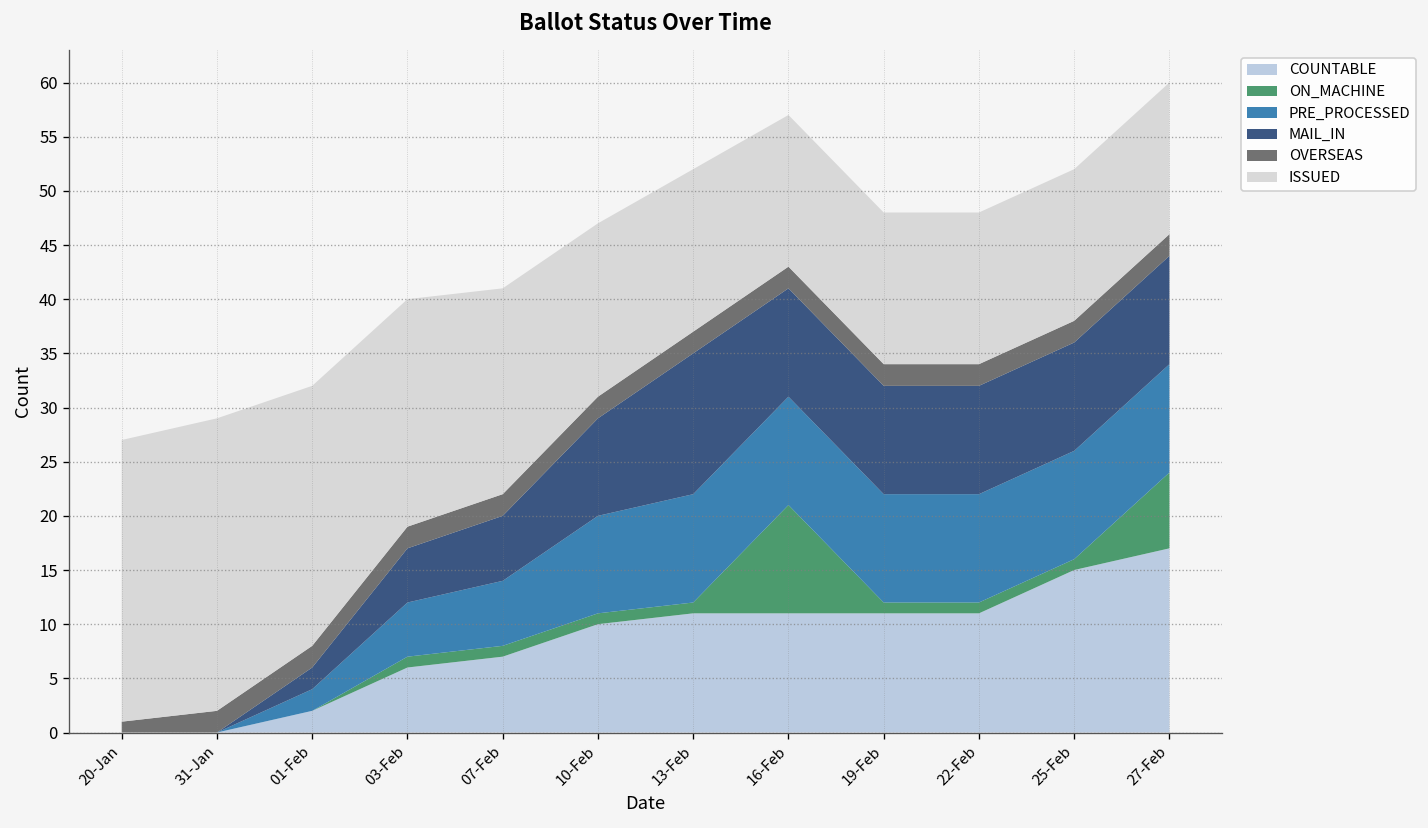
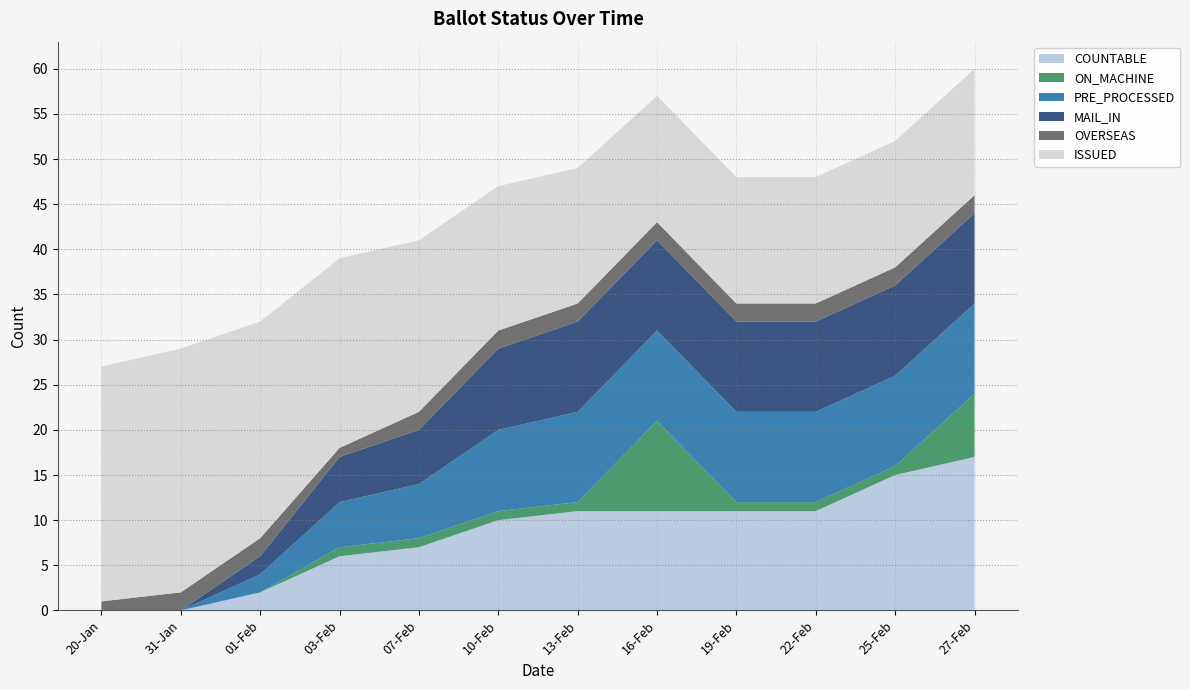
  {
    "ON_MACHINE": {
      "03-Feb": 1,
      "07-Feb": 1,
      "10-Feb": 1,
      "13-Feb": 1,
      "16-Feb": 10,
      "19-Feb": 1,
      "22-Feb": 1,
      "25-Feb": 1,
      "27-Feb": 7
    },
    "PRE_PROCESSED": {
      "01-Feb": 2,
      "03-Feb": 5,
      "07-Feb": 6,
      "10-Feb": 9,
      "13-Feb": 10,
      "16-Feb": 10,
      "19-Feb": 10,
      "22-Feb": 10,
      "25-Feb": 10,
      "27-Feb": 10
    },
    "MAIL_IN": {
      "01-Feb": 2,
      "03-Feb": 5,
      "07-Feb": 6,
      "10-Feb": 9,
-     "13-Feb": 13,
+     "13-Feb": 10,
      "16-Feb": 10,
      "19-Feb": 10,
      "22-Feb": 10,
      "25-Feb": 10,
      "27-Feb": 10
    },
    "OVERSEAS": {
      "20-Jan": 1,
      "31-Jan": 2,
      "01-Feb": 2,
-     "03-Feb": 2,
+     "03-Feb": 1,
      "07-Feb": 2,
      "10-Feb": 2,
      "13-Feb": 2,
      "16-Feb": 2,
      "19-Feb": 2,
      "22-Feb": 2,
      "25-Feb": 2,
      "27-Feb": 2
    }
  }
